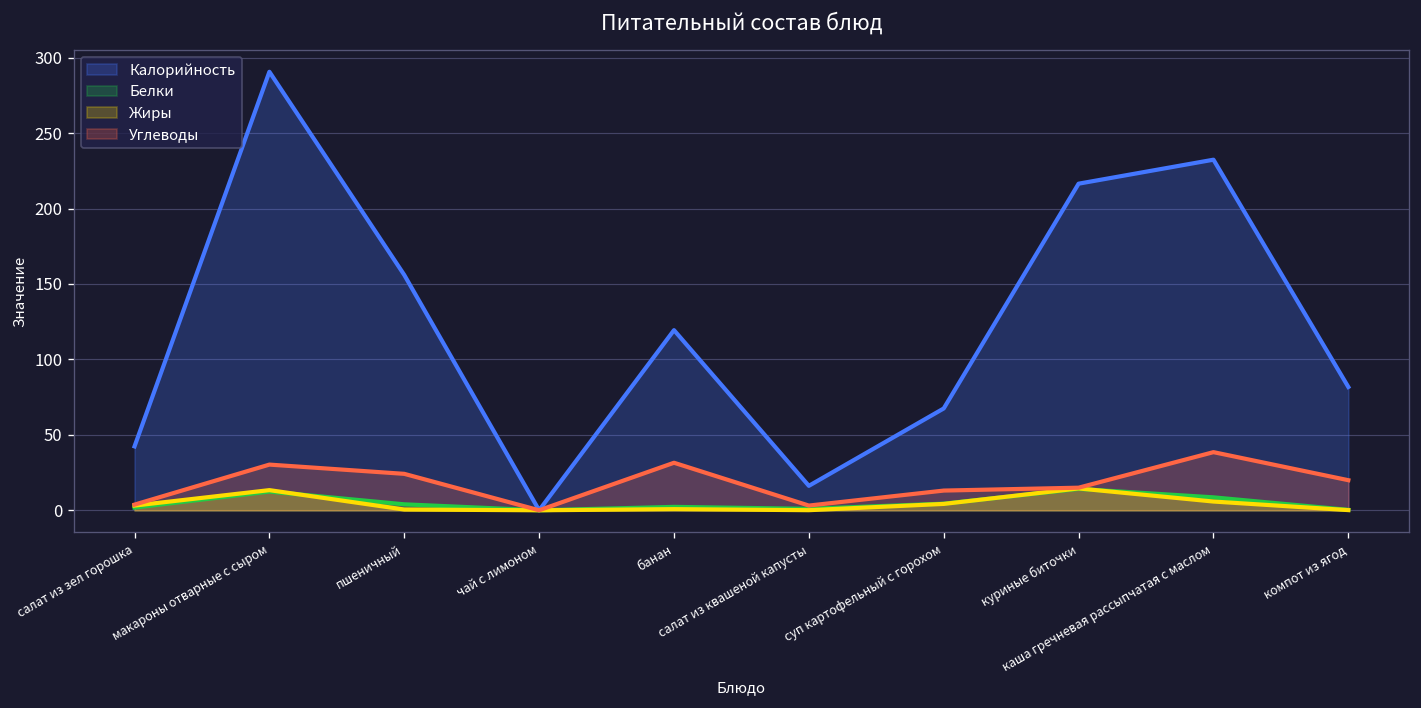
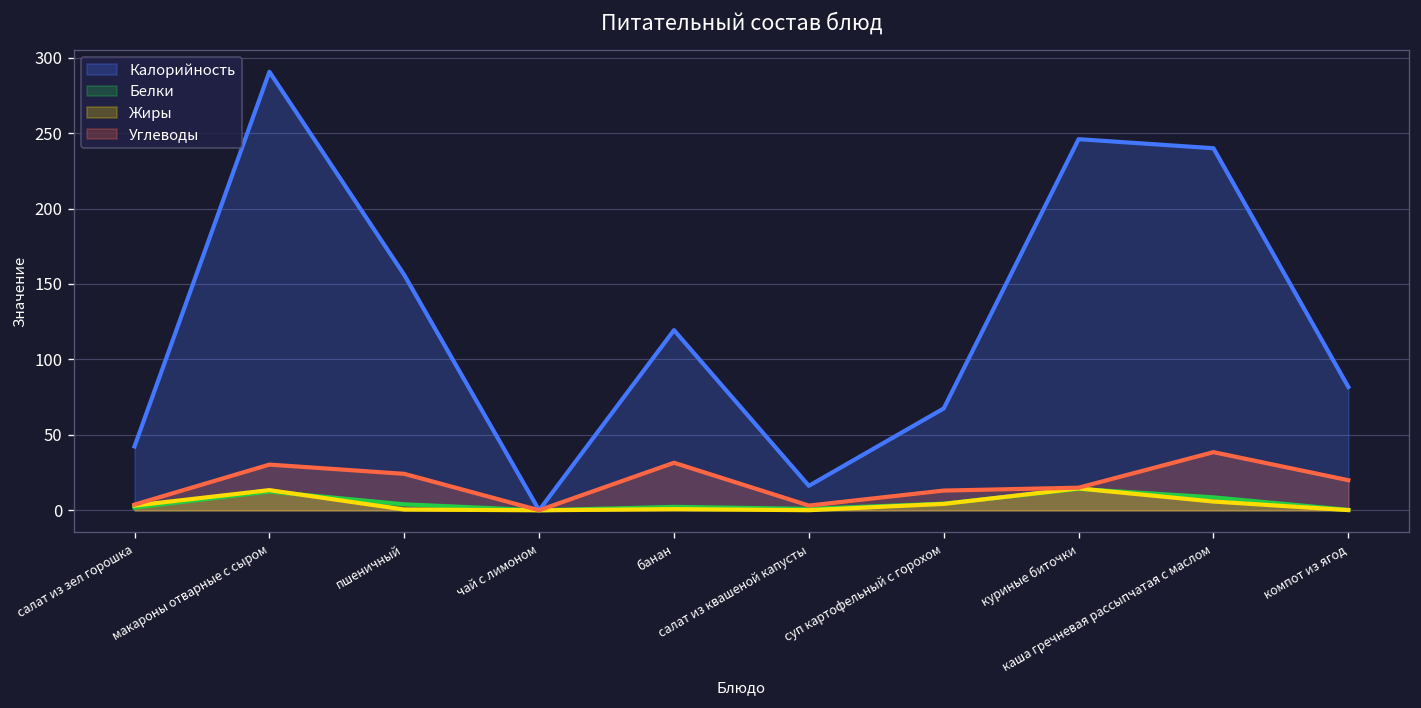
  {
    "Калорийность": {
      "салат из зел горошка": 42,
      "макароны отварные с сыром": 291,
      "пшеничный": 156,
      "банан": 119,
      "салат из квашеной капусты": 16,
      "суп картофельный с горохом": 68,
-     "куриные биточки": 217,
-     "каша гречневая рассыпчатая с маслом": 232,
+     "куриные биточки": 246,
+     "каша гречневая рассыпчатая с маслом": 240,
      "компот из ягод": 82
    },
    "Белки": {
      "пшеничный": 4,
      "каша гречневая рассыпчатая с маслом": 9
    }
  }
